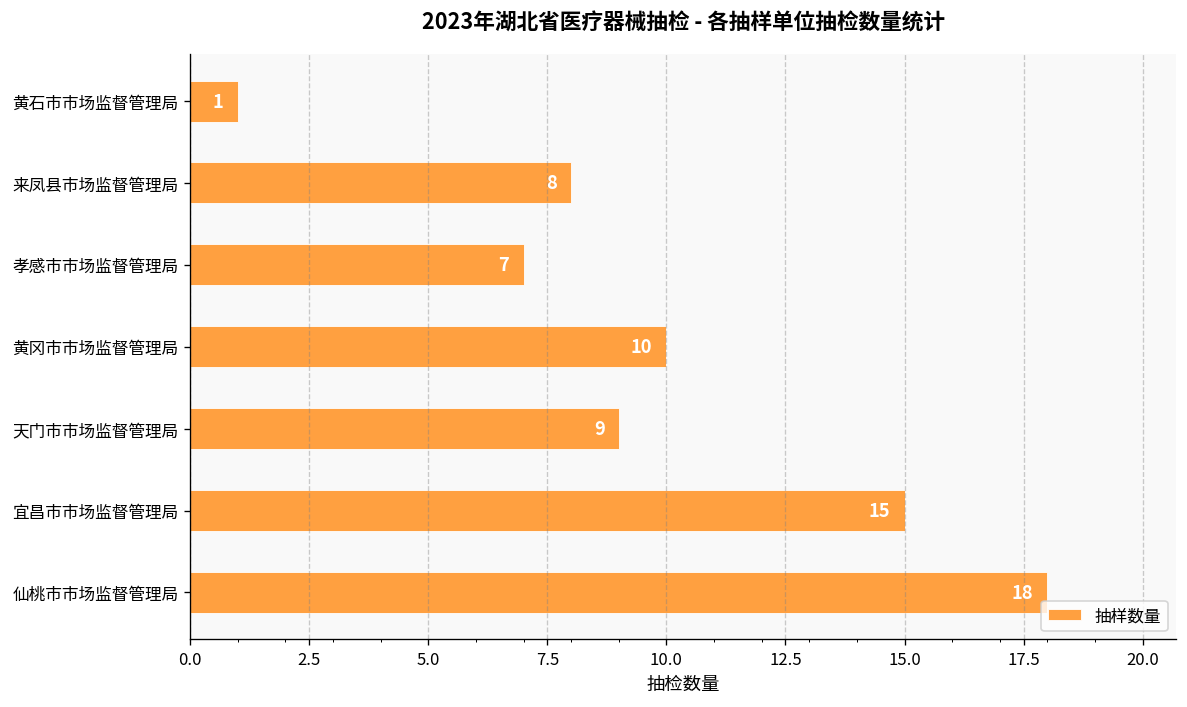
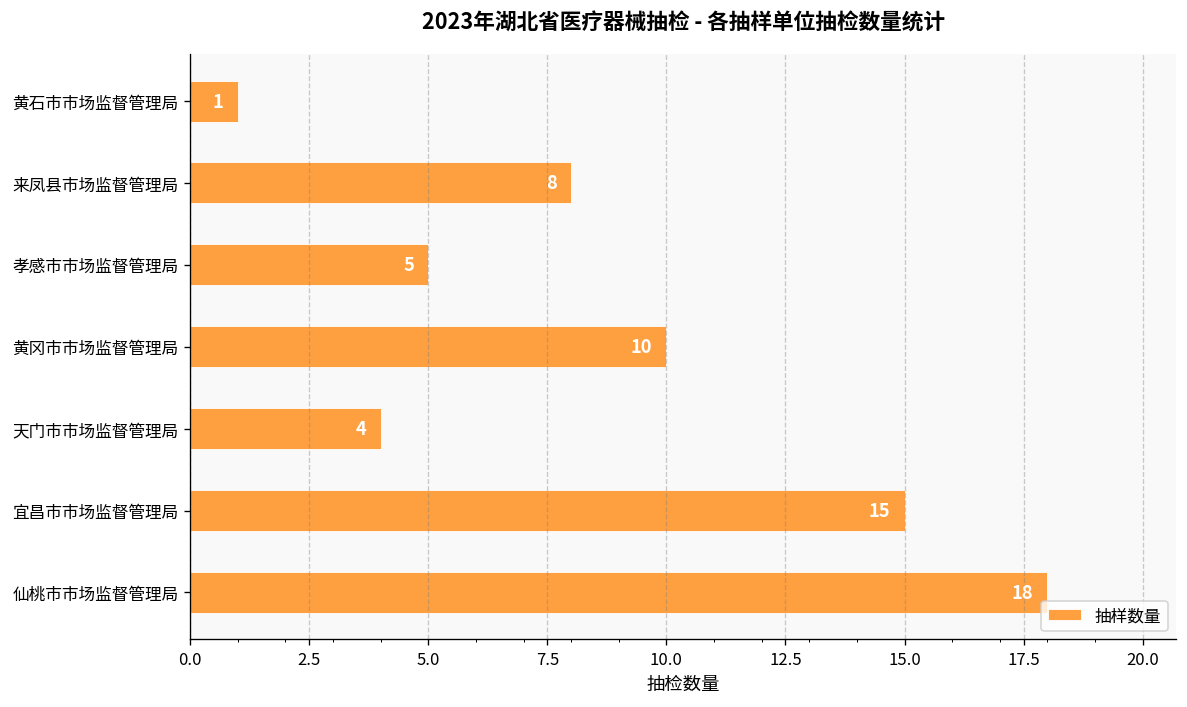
  {
    "黄石市市场监督管理局": 1,
    "来凤县市场监督管理局": 8,
-   "孝感市市场监督管理局": 7,
+   "孝感市市场监督管理局": 5,
    "黄冈市市场监督管理局": 10,
-   "天门市市场监督管理局": 9,
+   "天门市市场监督管理局": 4,
    "宜昌市市场监督管理局": 15,
    "仙桃市市场监督管理局": 18
  }
